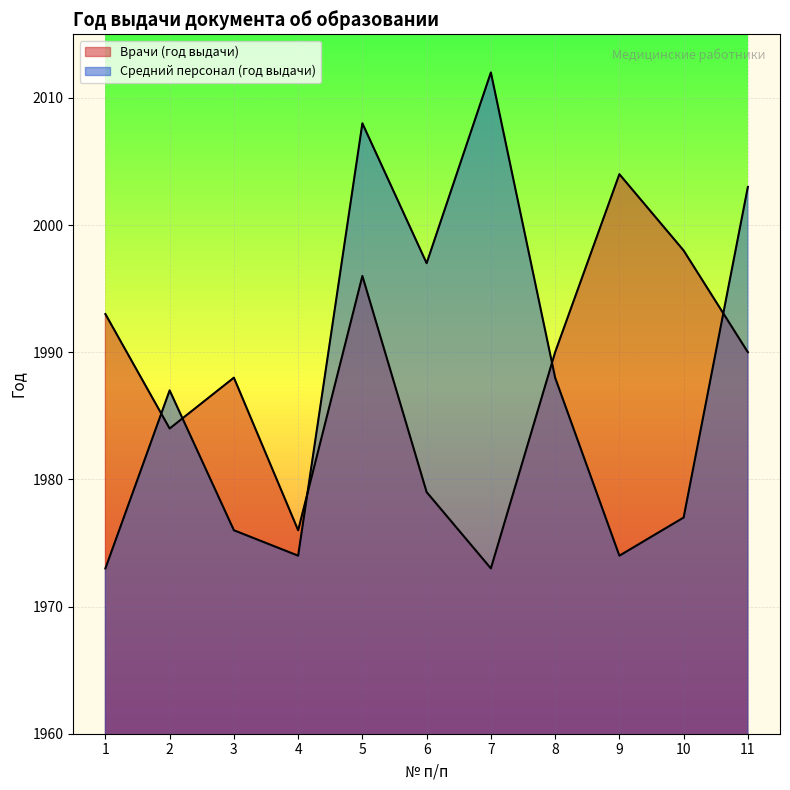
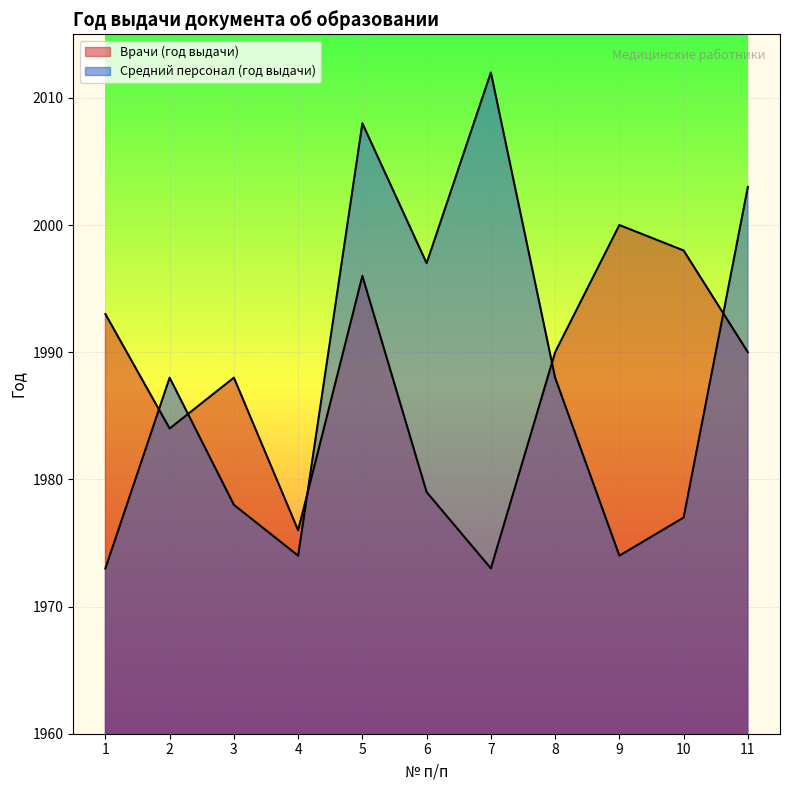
  {
    "Врачи (год выдачи)": {
      "1": 1993,
      "2": 1984,
      "3": 1988,
      "4": 1976,
      "5": 1996,
      "6": 1979,
      "7": 1973,
      "8": 1990,
-     "9": 2004,
+     "9": 2000,
      "10": 1998,
      "11": 1990
    },
    "Средний персонал (год выдачи)": {
      "1": 1973,
-     "2": 1987,
-     "3": 1976,
+     "2": 1988,
+     "3": 1978,
      "4": 1974,
      "5": 2008,
      "6": 1997,
      "7": 2012,
      "8": 1988,
      "9": 1974,
      "10": 1977,
      "11": 2003
    }
  }
